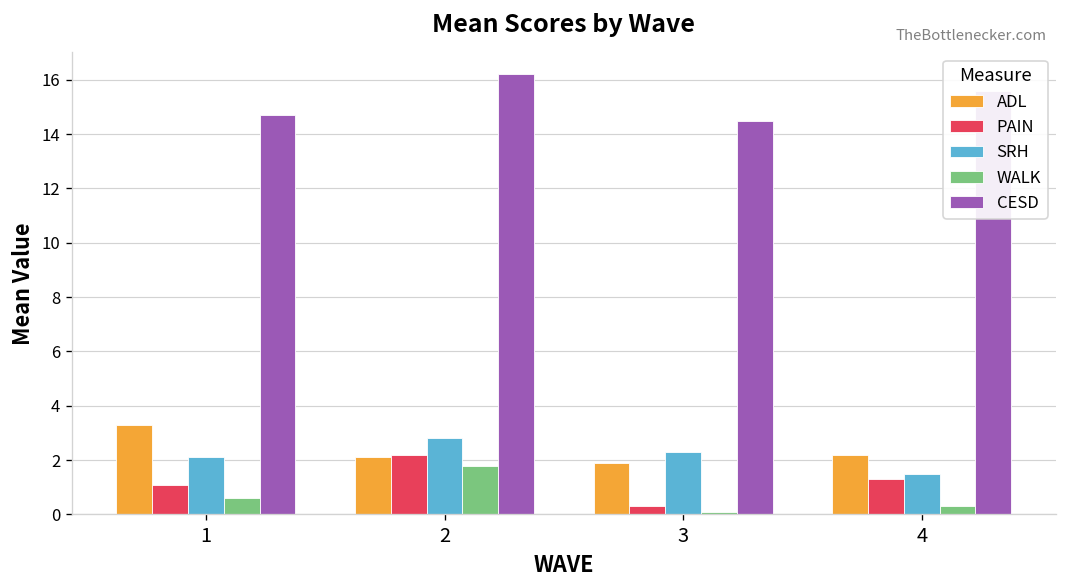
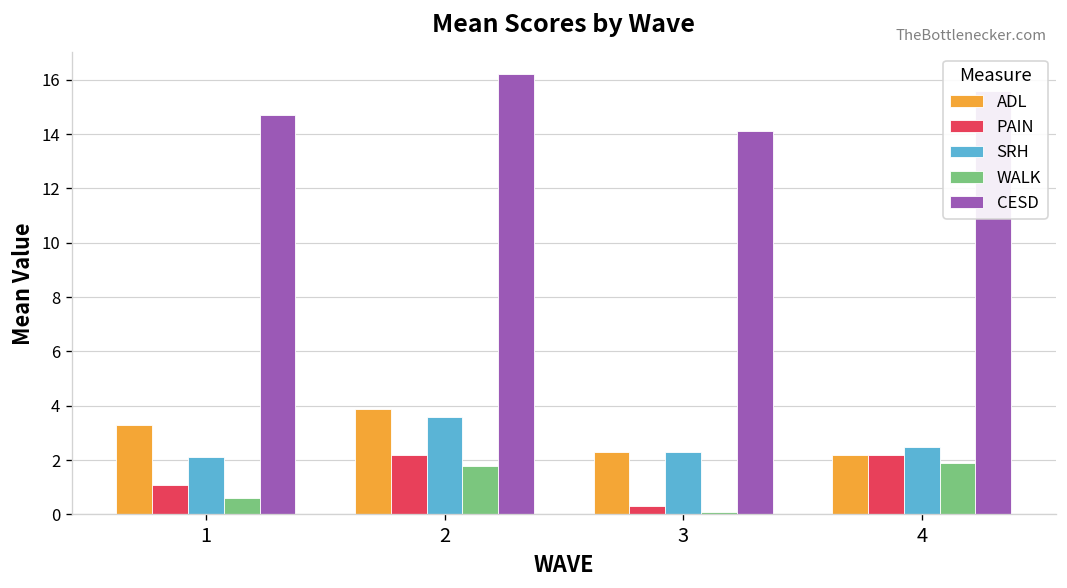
  {
    "ADL": {
      "1": 3.3,
-     "2": 2.1,
-     "3": 1.9,
+     "2": 3.9,
+     "3": 2.3,
      "4": 2.2
    },
    "PAIN": {
      "1": 1.1,
      "2": 2.2,
      "3": 0.3,
-     "4": 1.3
+     "4": 2.2
    },
    "SRH": {
      "1": 2.1,
-     "2": 2.8,
+     "2": 3.6,
      "3": 2.3,
-     "4": 1.5
+     "4": 2.5
    },
    "WALK": {
      "1": 0.6,
      "2": 1.8,
-     "4": 0.3
+     "4": 1.9
    },
    "CESD": {
      "1": 14.7,
      "2": 16.2,
-     "3": 14.5
+     "3": 14.1
    }
  }
